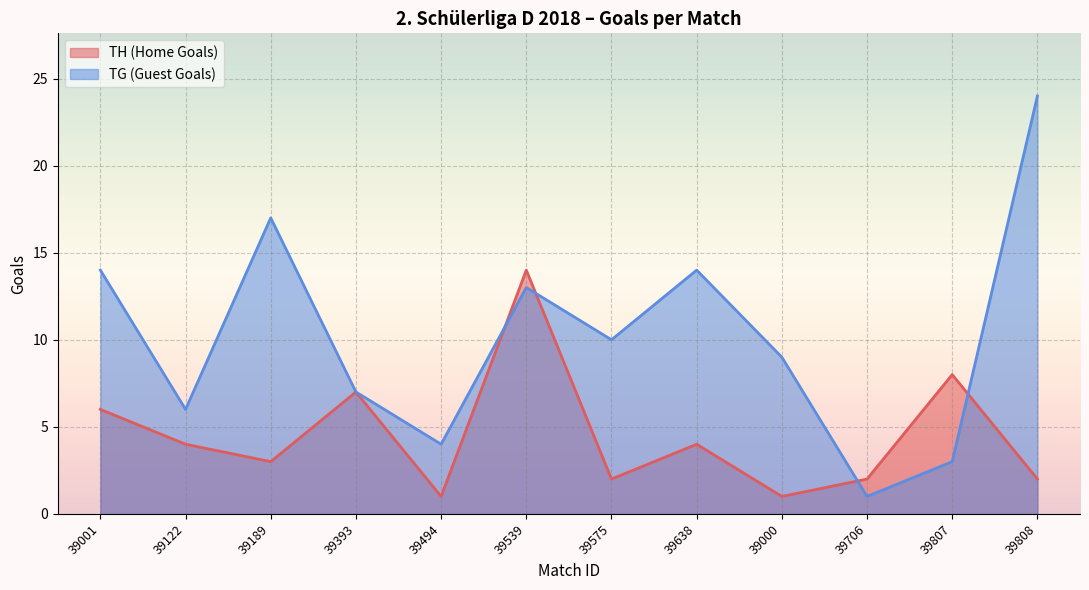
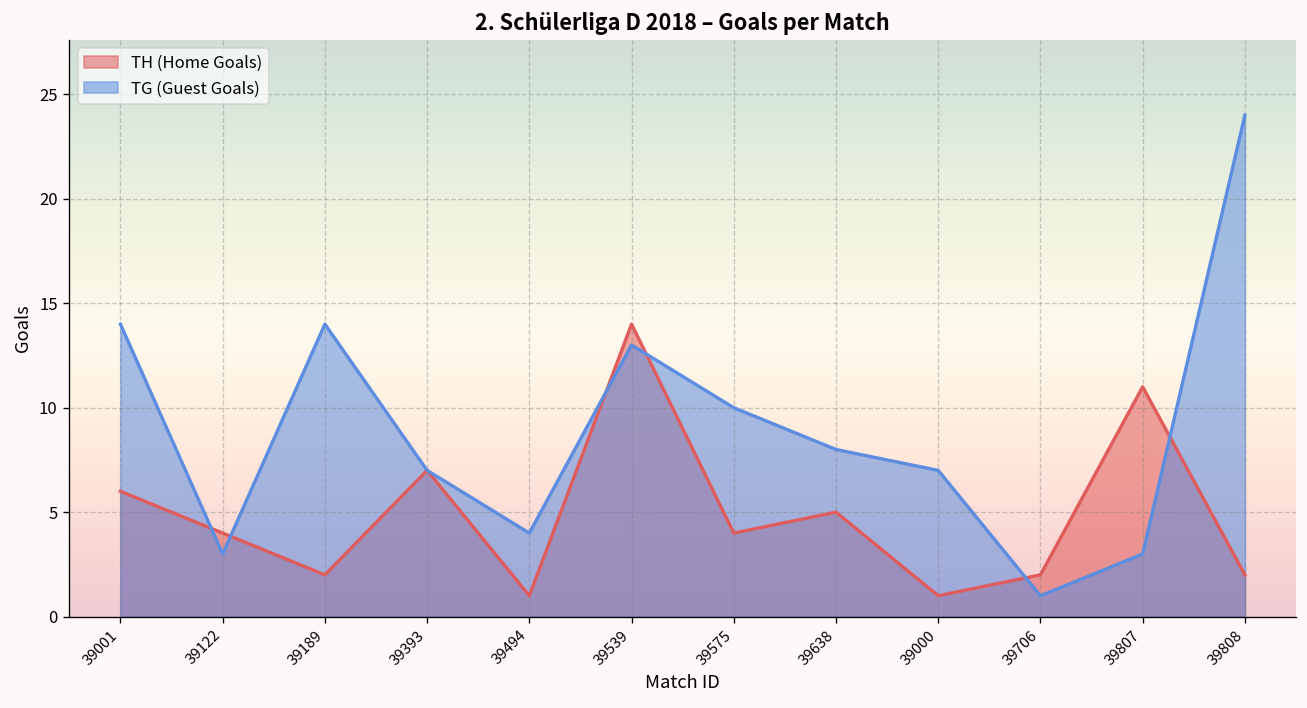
  {
    "TH (Home Goals)": {
      "39001": 6,
      "39122": 4,
-     "39189": 3,
+     "39189": 2,
      "39494": 1,
      "39539": 14,
-     "39575": 2,
-     "39638": 4,
+     "39575": 4,
+     "39638": 5,
      "39000": 1,
      "39706": 2,
-     "39807": 8,
+     "39807": 11,
      "39808": 2
    },
    "TG (Guest Goals)": {
      "39001": 14,
-     "39122": 6,
-     "39189": 17,
+     "39122": 3,
+     "39189": 14,
      "39494": 4,
      "39539": 13,
      "39575": 10,
-     "39638": 14,
-     "39000": 9,
+     "39638": 8,
+     "39000": 7,
      "39706": 1,
      "39807": 3,
      "39808": 24
    }
  }
